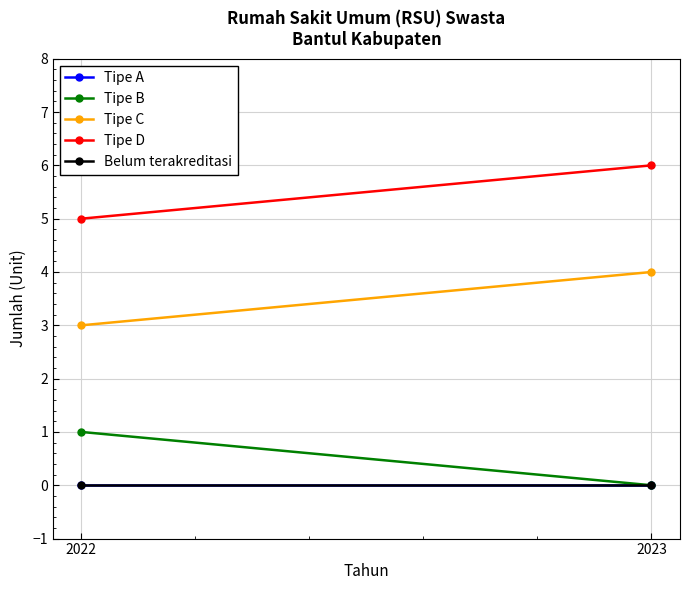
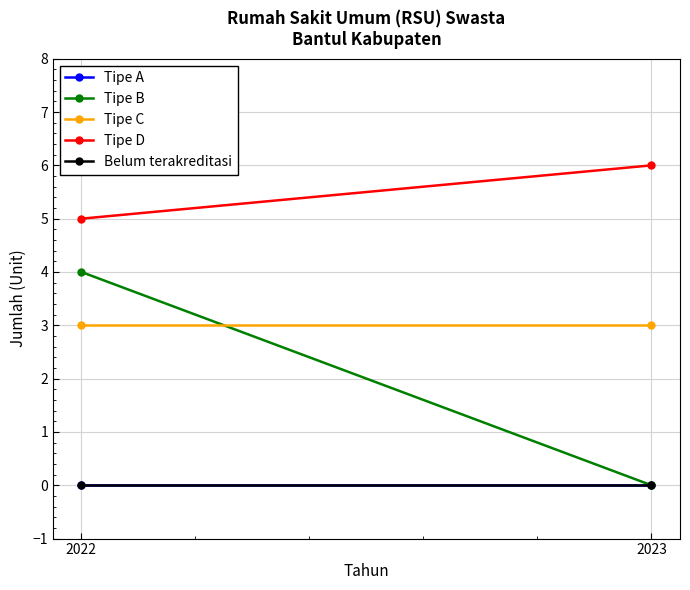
  {
    "Belum terakreditasi": {
      "2022": 0
    },
    "Tipe B": {
-     "2022": 1
+     "2022": 4
    },
    "Tipe C": {
      "2022": 3,
-     "2023": 4
+     "2023": 3
    },
    "Tipe D": {
      "2022": 5,
      "2023": 6
    }
  }
